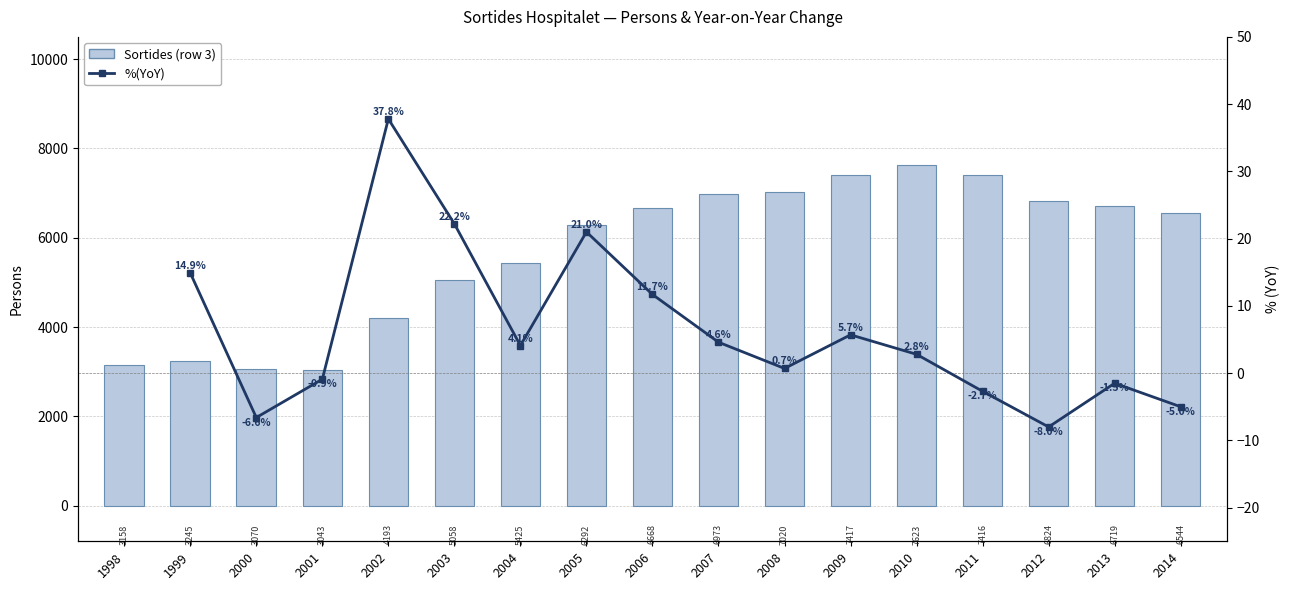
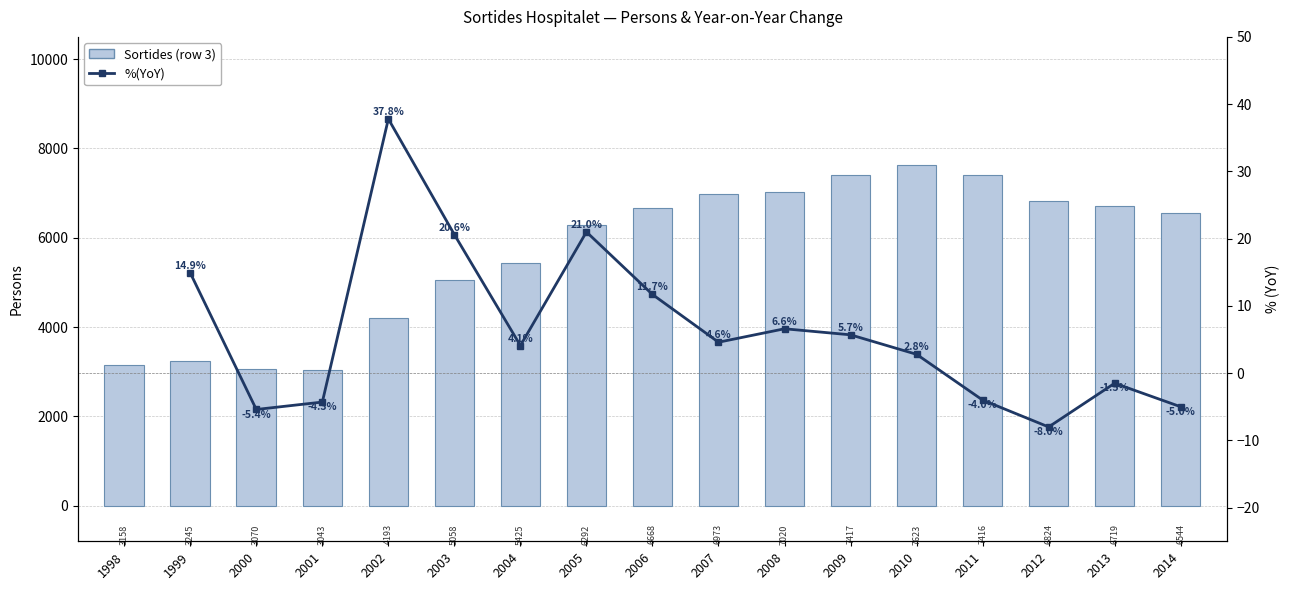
  {
    "%(YoY)": {
      "1999": "14.9%",
-     "2000": "-6.6%",
-     "2001": "-0.9%",
+     "2000": "-5.4%",
+     "2001": "-4.3%",
      "2002": "37.8%",
-     "2003": "22.2%",
+     "2003": "20.6%",
      "2004": "4.1%",
      "2005": "21.0%",
      "2006": "11.7%",
      "2007": "4.6%",
-     "2008": "0.7%",
+     "2008": "6.6%",
      "2009": "5.7%",
      "2010": "2.8%",
-     "2011": "-2.7%",
+     "2011": "-4.0%",
      "2012": "-8.0%",
      "2013": "-1.5%",
      "2014": "-5.0%"
    }
  }
